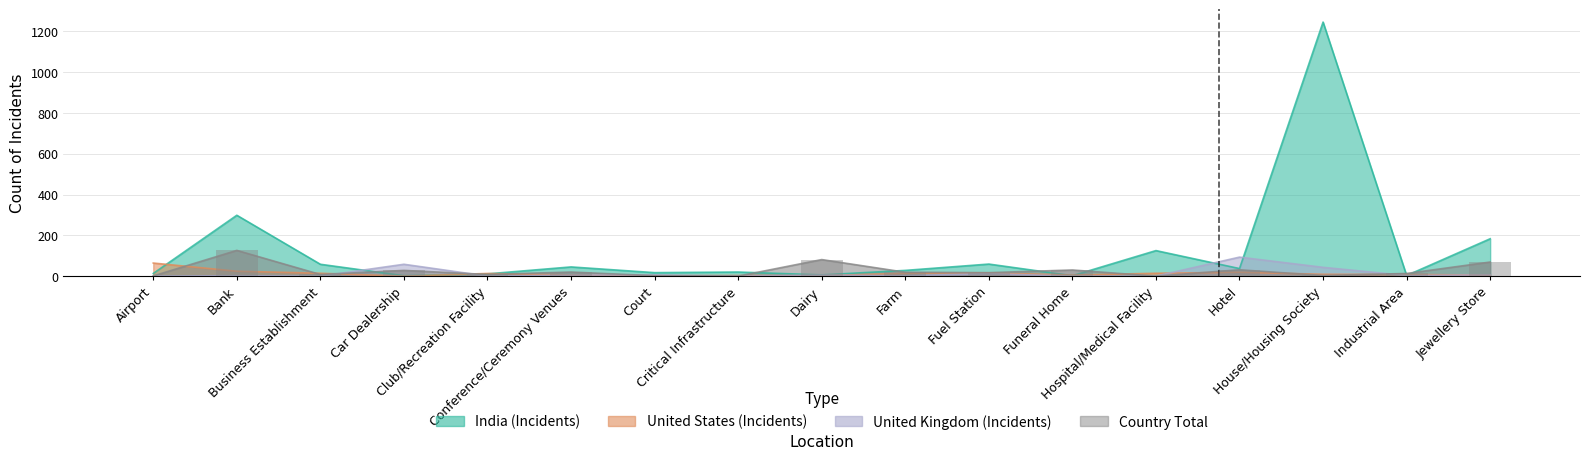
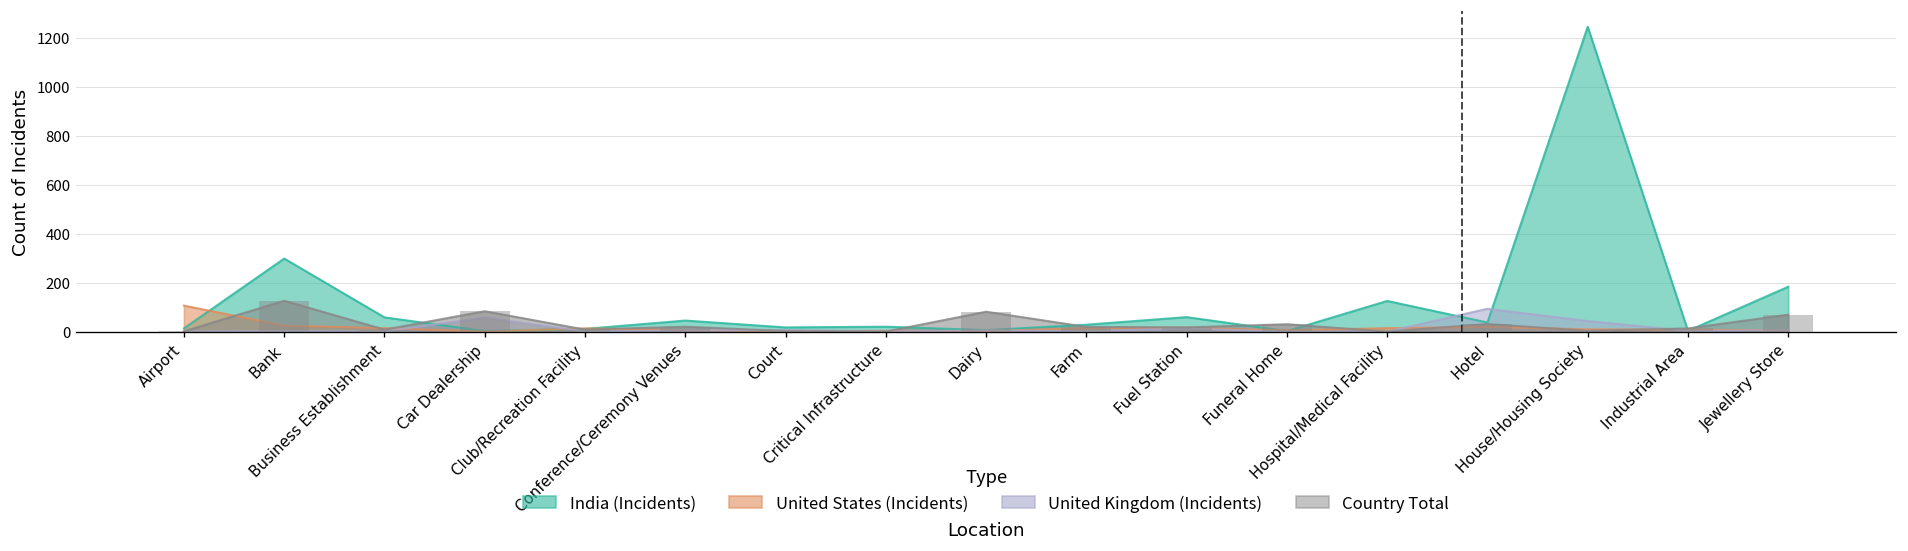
  {
    "India (Incidents)": {
      "Bank": 300,
      "Business Establishment": 60,
      "Conference/Ceremony Venues": 50,
      "Critical Infrastructure": 20,
      "Fuel Station": 60,
      "Hospital/Medical Facility": 130,
      "House/Housing Society": 1250,
      "Jewellery Store": 180
    },
    "Country Total": {
      "Bank": 130,
-     "Car Dealership": 30,
+     "Car Dealership": 80,
      "Conference/Ceremony Venues": 20,
      "Dairy": 80,
      "Farm": 20,
      "Fuel Station": 20,
      "Funeral Home": 30,
      "Hotel": 30,
      "Industrial Area": 10,
      "Jewellery Store": 70
    },
    "United States (Incidents)": {
-     "Airport": 70,
+     "Airport": 110,
      "Bank": 30,
      "Hospital/Medical Facility": 20
    },
    "United Kingdom (Incidents)": {
      "Bank": 0,
      "Car Dealership": 60,
      "Hotel": 90,
      "House/Housing Society": 40
    }
  }
